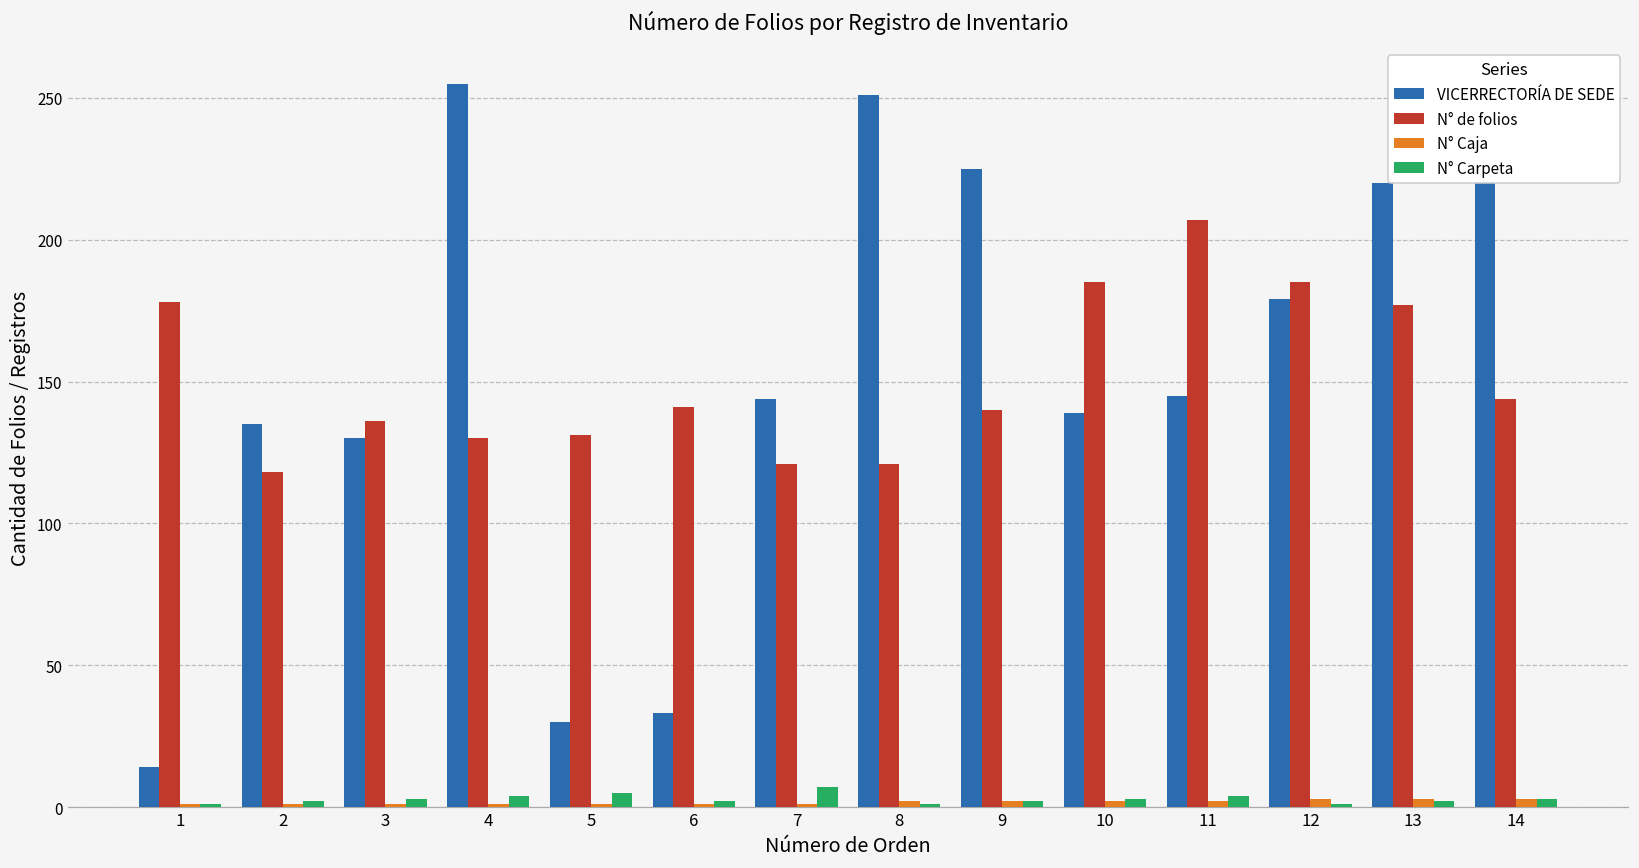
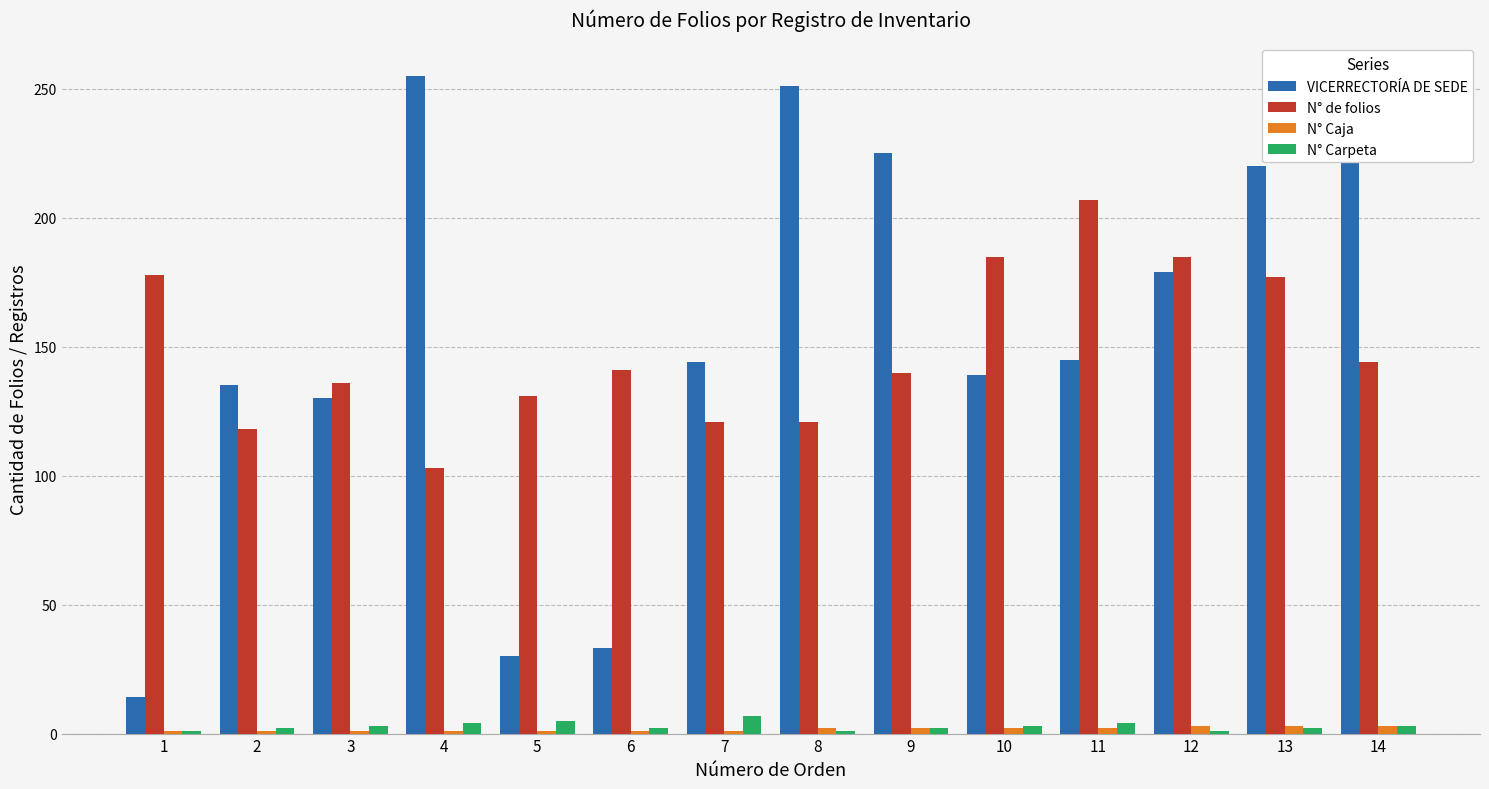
  {
    "VICERRECTORÍA DE SEDE": {
      "1": 14,
      "2": 135,
      "3": 130,
      "4": 255,
      "5": 30,
      "6": 33,
      "7": 144,
      "8": 251,
      "9": 225,
      "10": 139,
      "11": 145,
      "12": 179,
      "13": 220
    },
    "N° de folios": {
      "1": 178,
      "2": 118,
      "3": 136,
-     "4": 130,
+     "4": 103,
      "5": 131,
      "6": 141,
      "7": 121,
      "8": 121,
      "9": 140,
      "10": 185,
      "11": 207,
      "12": 185,
      "13": 177,
      "14": 144
    },
    "N° Caja": {
      "1": 1,
      "2": 1,
      "3": 1,
      "4": 1,
      "5": 1,
      "6": 1,
      "7": 1,
      "8": 2,
      "9": 2,
      "10": 2,
      "11": 2,
      "12": 3,
      "13": 3,
      "14": 3
    },
    "N° Carpeta": {
      "1": 1,
      "2": 2,
      "3": 3,
      "4": 4,
      "5": 5,
      "6": 2,
      "7": 7,
      "8": 1,
      "9": 2,
      "10": 3,
      "11": 4,
      "12": 1,
      "13": 2,
      "14": 3
    }
  }
